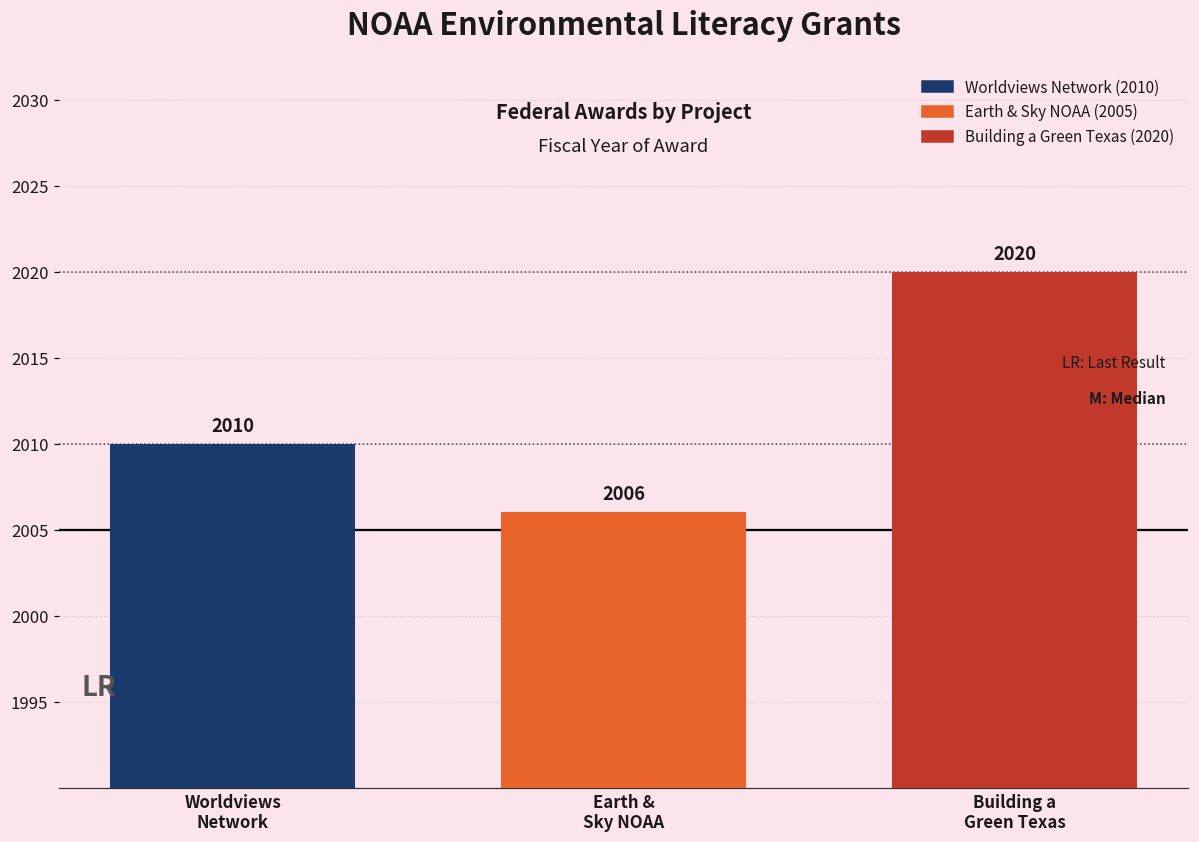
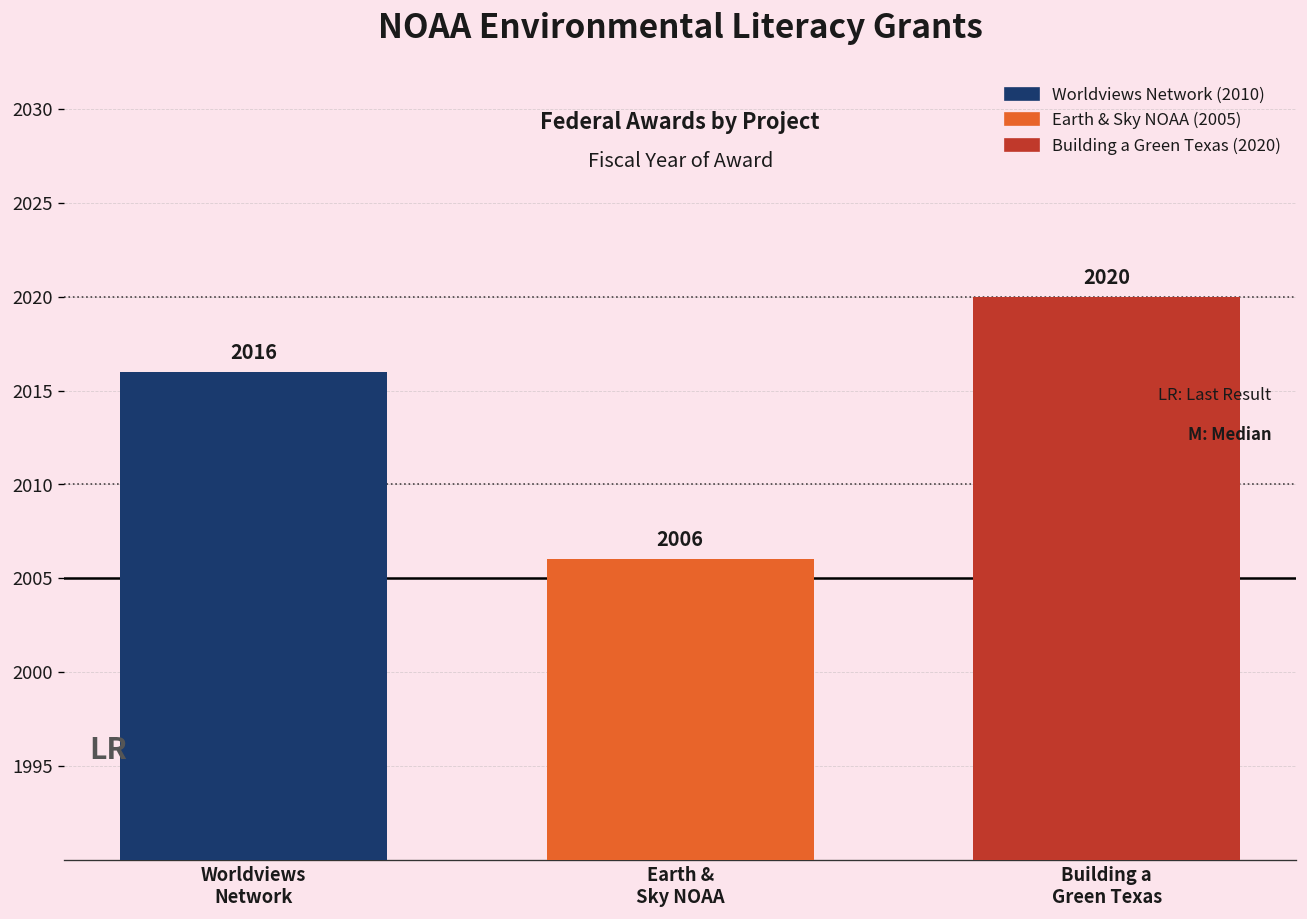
  {
-   "Worldviews Network": 2010,
+   "Worldviews Network": 2016,
    "Earth & Sky NOAA": 2006,
    "Building a Green Texas": 2020
  }
